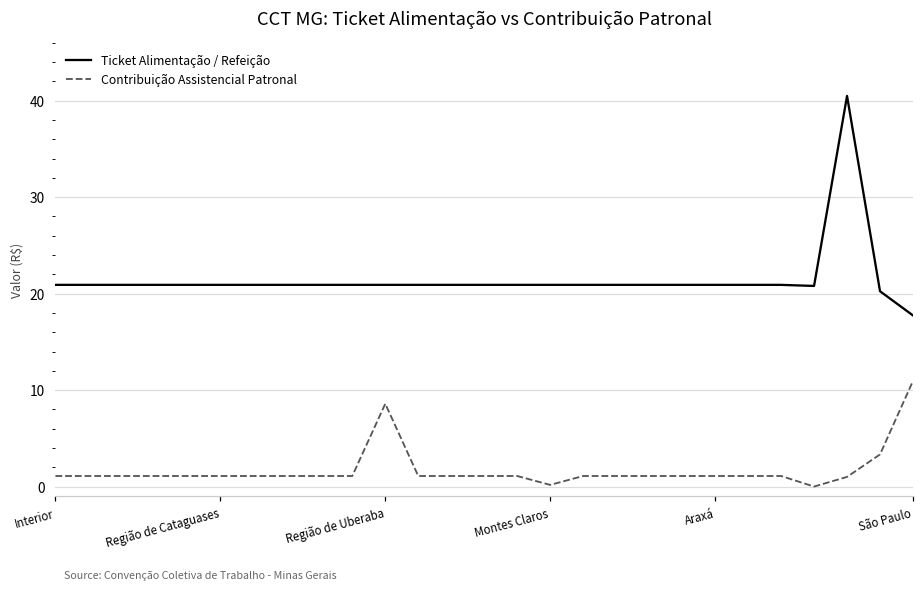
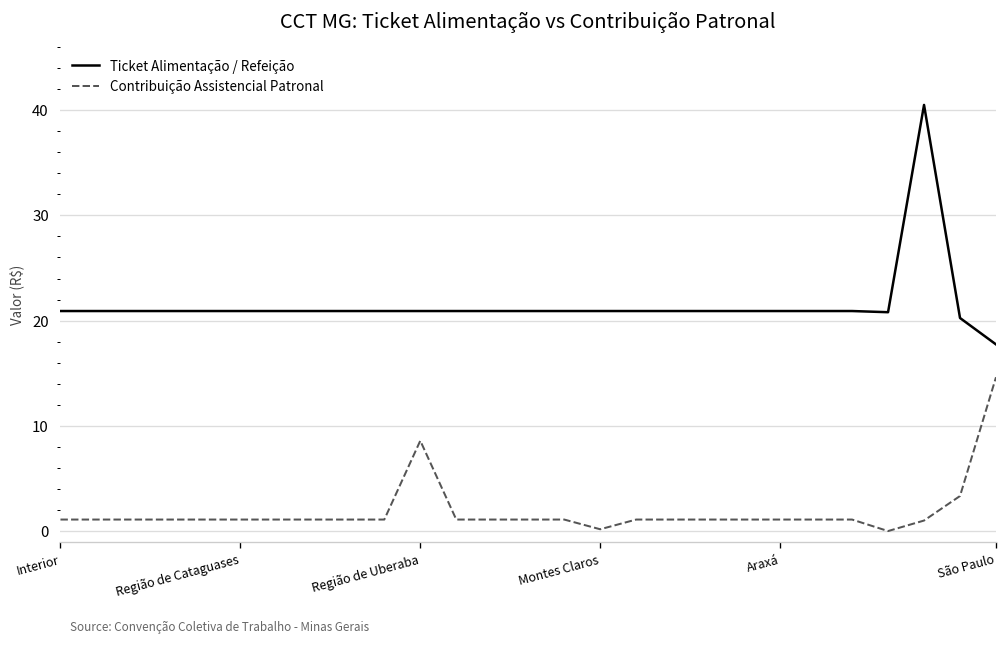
  {
    "Ticket Alimentação / Refeição": {
      "Interior": 21,
      "Região de Cataguases": 21,
      "Região de Uberaba": 21,
      "Montes Claros": 21,
      "Araxá": 21,
      "São Paulo": 18
    },
    "Contribuição Assistencial Patronal": {
      "Interior": 1,
      "Região de Cataguases": 1,
      "Região de Uberaba": 9,
      "Montes Claros": 0,
      "Araxá": 1,
-     "São Paulo": 11
+     "São Paulo": 15
    }
  }
